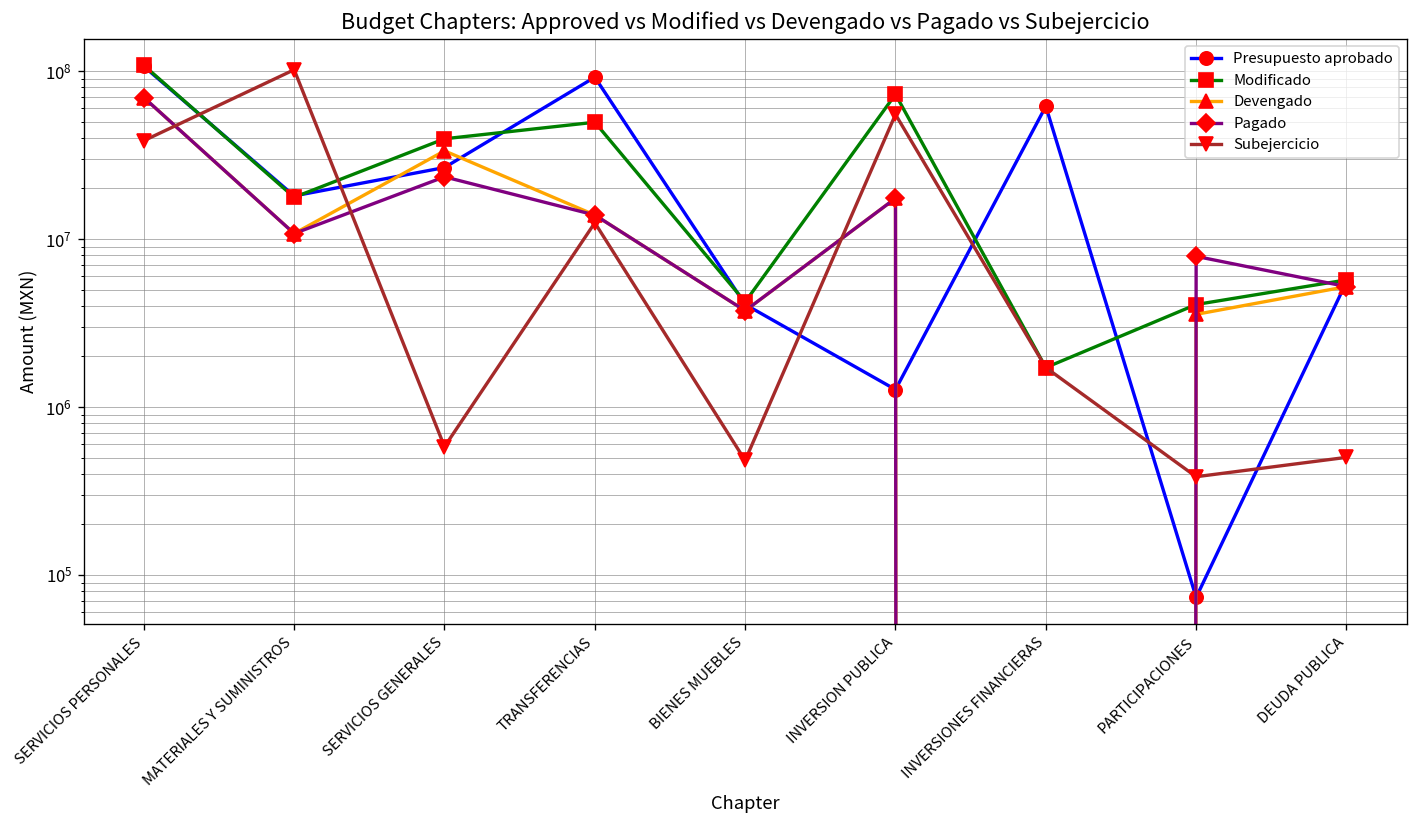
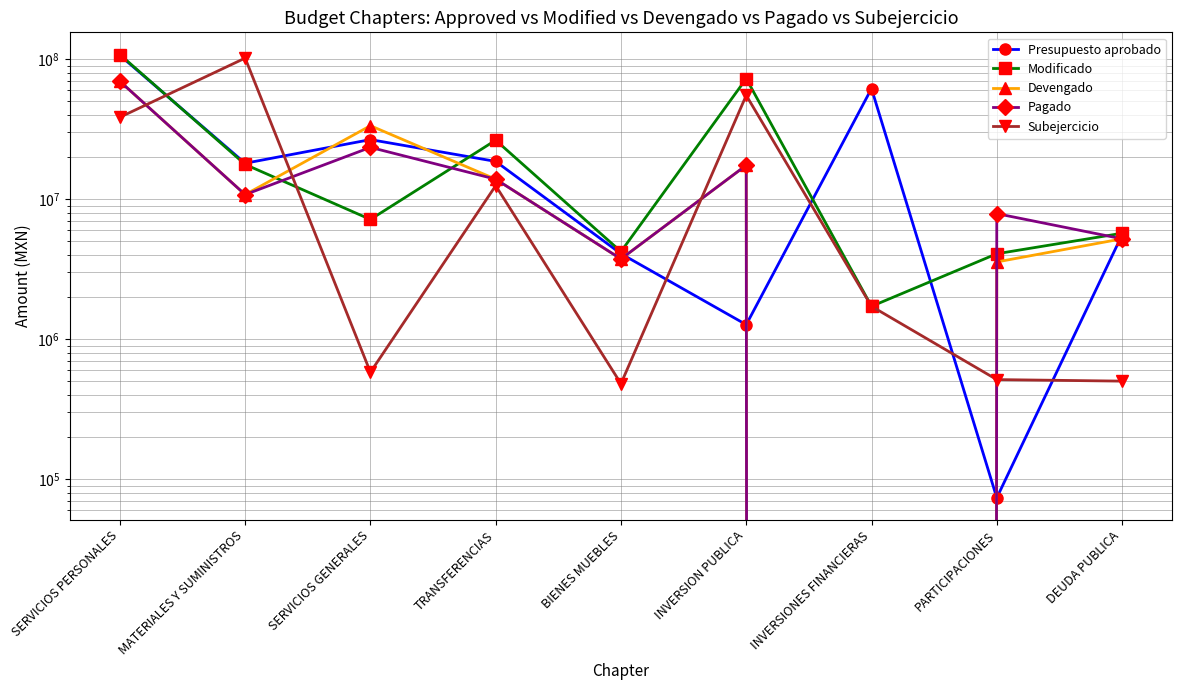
  {
    "Presupuesto aprobado": {
      "SERVICIOS GENERALES": 27000000,
-     "TRANSFERENCIAS": 90000000,
+     "TRANSFERENCIAS": 19000000,
      "INVERSION PUBLICA": 1300000,
      "INVERSIONES FINANCIERAS": 60000000,
      "PARTICIPACIONES": 70000
    },
    "Modificado": {
-     "SERVICIOS GENERALES": 39000000,
-     "TRANSFERENCIAS": 50000000,
+     "SERVICIOS GENERALES": 7000000,
+     "TRANSFERENCIAS": 26000000,
      "INVERSION PUBLICA": 70000000,
      "PARTICIPACIONES": 4100000
    },
    "Devengado": {
      "SERVICIOS GENERALES": 33000000,
      "PARTICIPACIONES": 3600000
    },
    "Pagado": {
      "SERVICIOS GENERALES": 23000000,
      "PARTICIPACIONES": 8000000
    },
    "Subejercicio": {
      "SERVICIOS PERSONALES": 38000000,
      "MATERIALES Y SUMINISTROS": 100000000,
      "SERVICIOS GENERALES": 580000,
      "TRANSFERENCIAS": 12000000,
      "BIENES MUEBLES": 480000,
      "INVERSION PUBLICA": 55000000,
-     "PARTICIPACIONES": 380000,
+     "PARTICIPACIONES": 510000,
      "DEUDA PUBLICA": 500000
    }
  }
